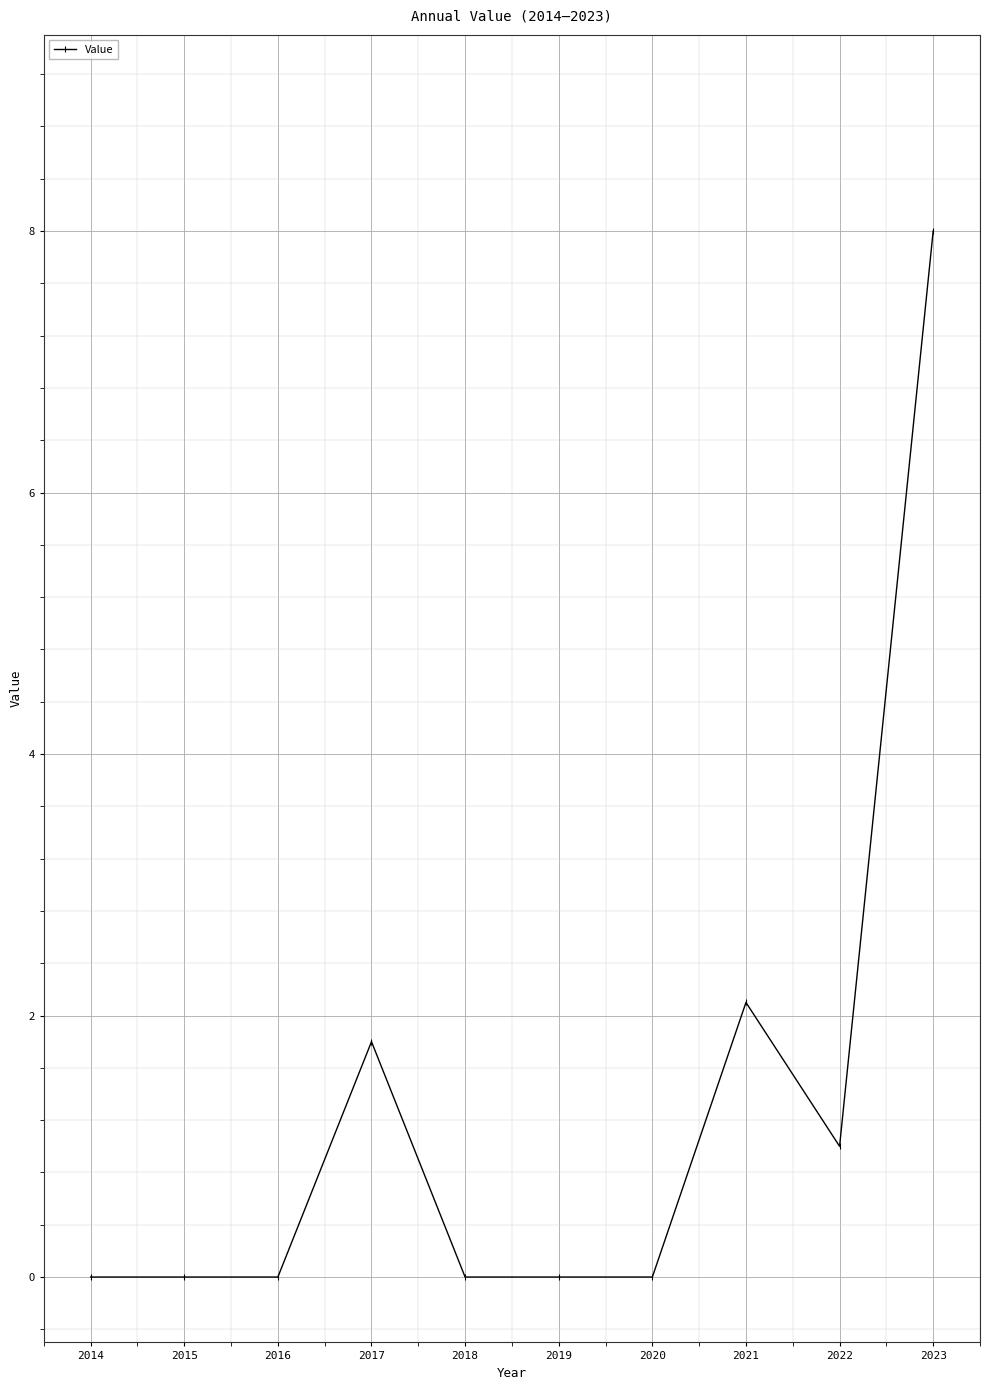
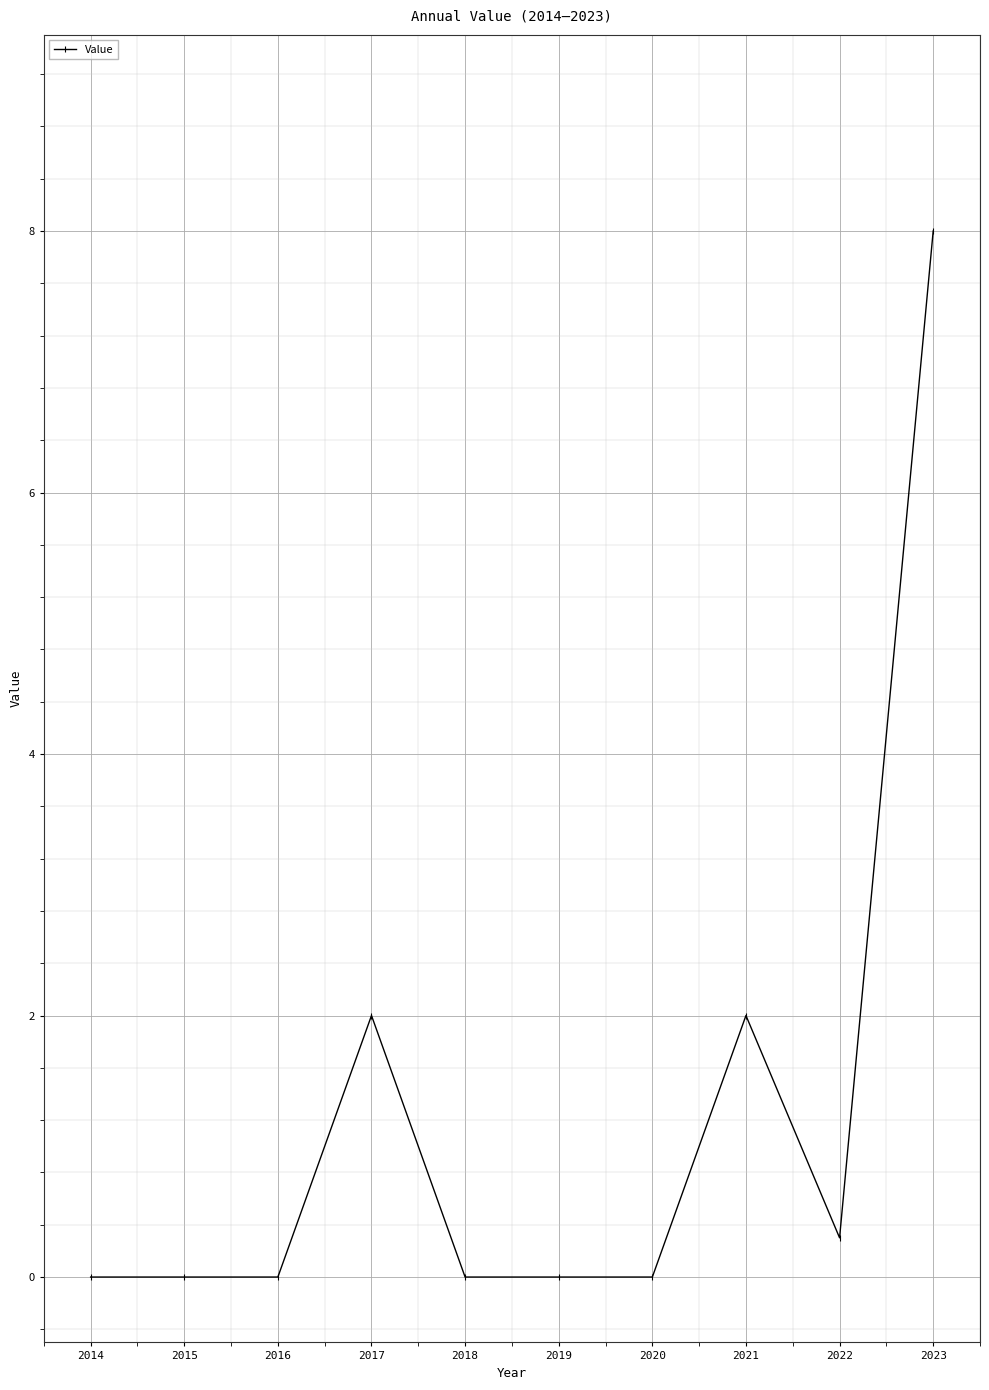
  {
    "2014": 0.0,
    "2015": 0.0,
    "2016": 0.0,
-   "2017": 1.8,
+   "2017": 2.0,
    "2018": 0.0,
    "2019": 0.0,
    "2020": 0.0,
-   "2021": 2.1,
-   "2022": 1.0,
+   "2021": 2.0,
+   "2022": 0.3,
    "2023": 8.0
  }
